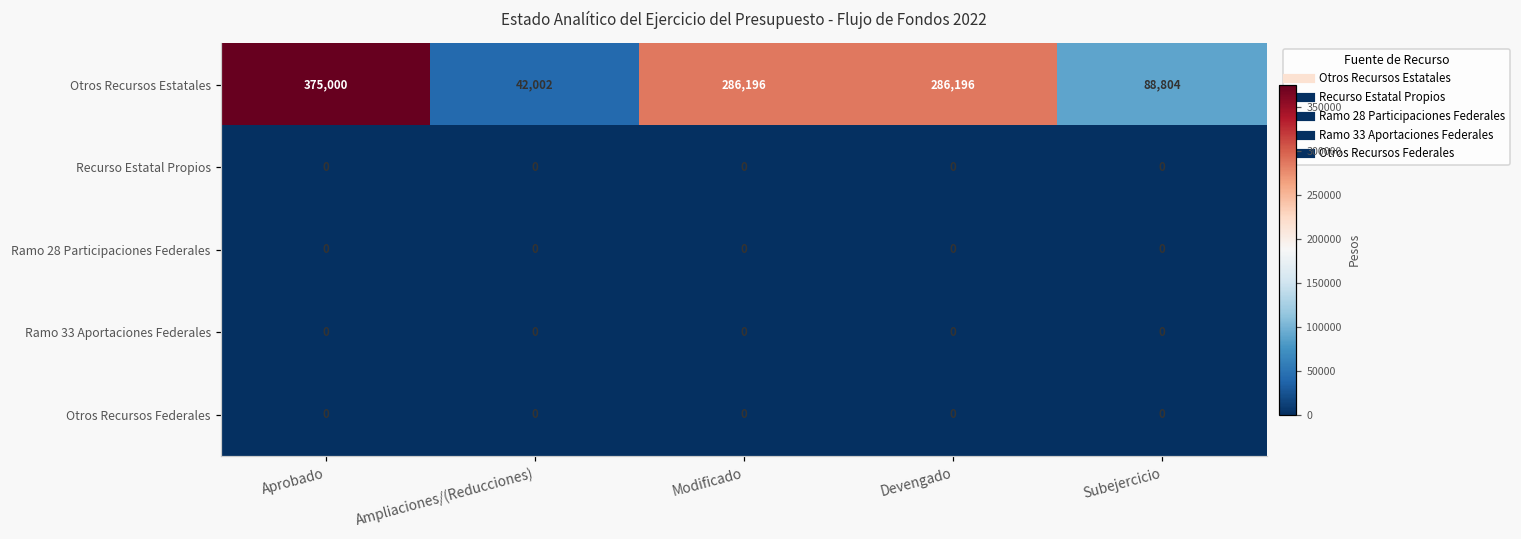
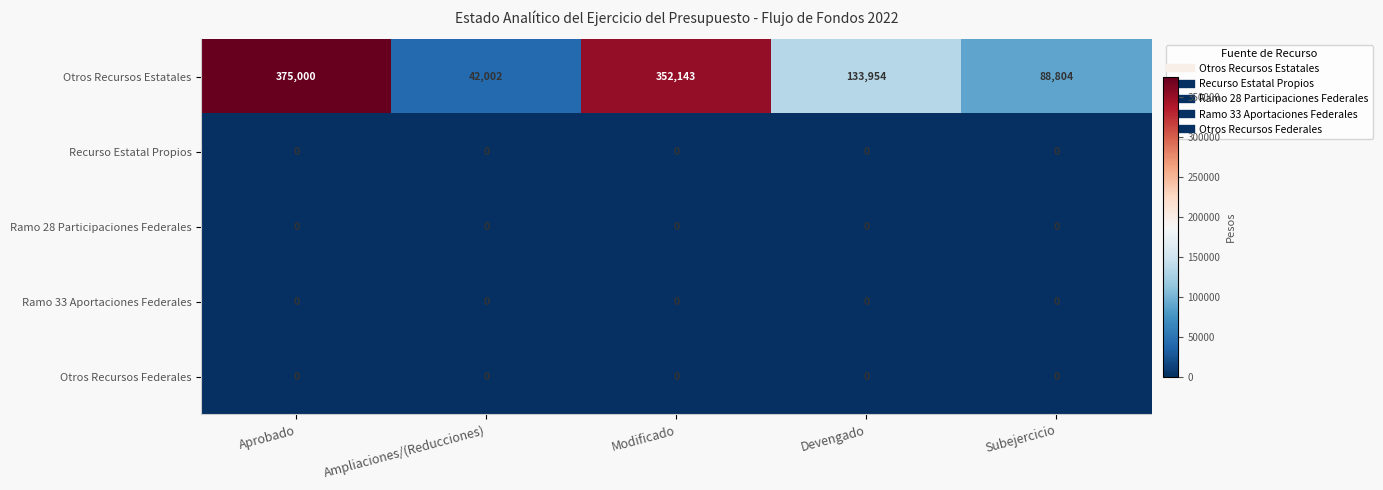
  {
    "Otros Recursos Estatales": {
      "Aprobado": "375,000",
      "Ampliaciones/(Reducciones)": "42,002",
-     "Modificado": "286,196",
-     "Devengado": "286,196",
+     "Modificado": "352,143",
+     "Devengado": "133,954",
      "Subejercicio": "88,804"
    }
  }
